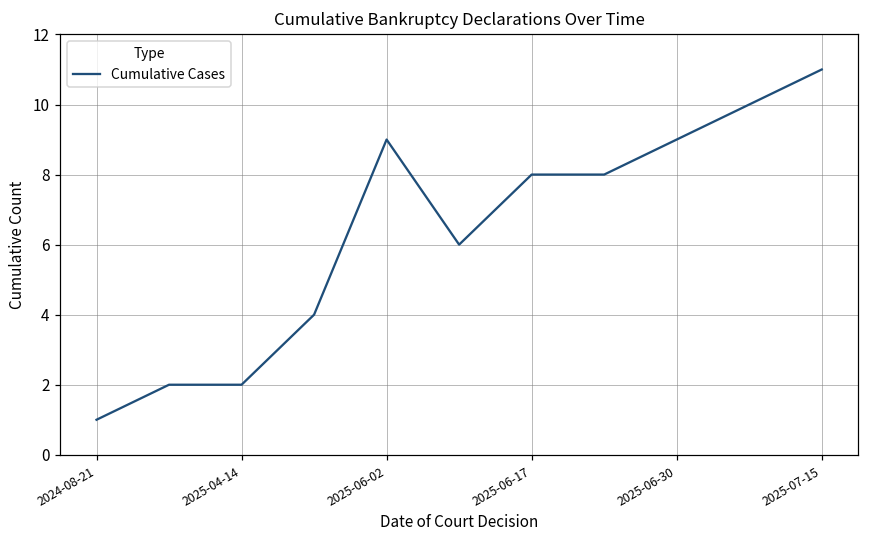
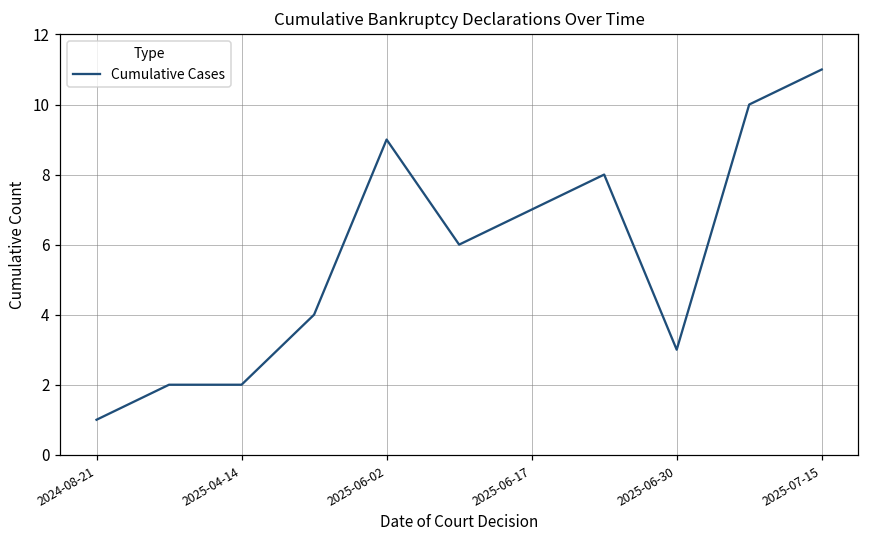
  {
    "2024-08-21": 1,
    "2025-04-14": 2,
    "2025-06-02": 9,
-   "2025-06-17": 8,
-   "2025-06-30": 9,
+   "2025-06-17": 7,
+   "2025-06-30": 3,
    "2025-07-15": 11
  }
